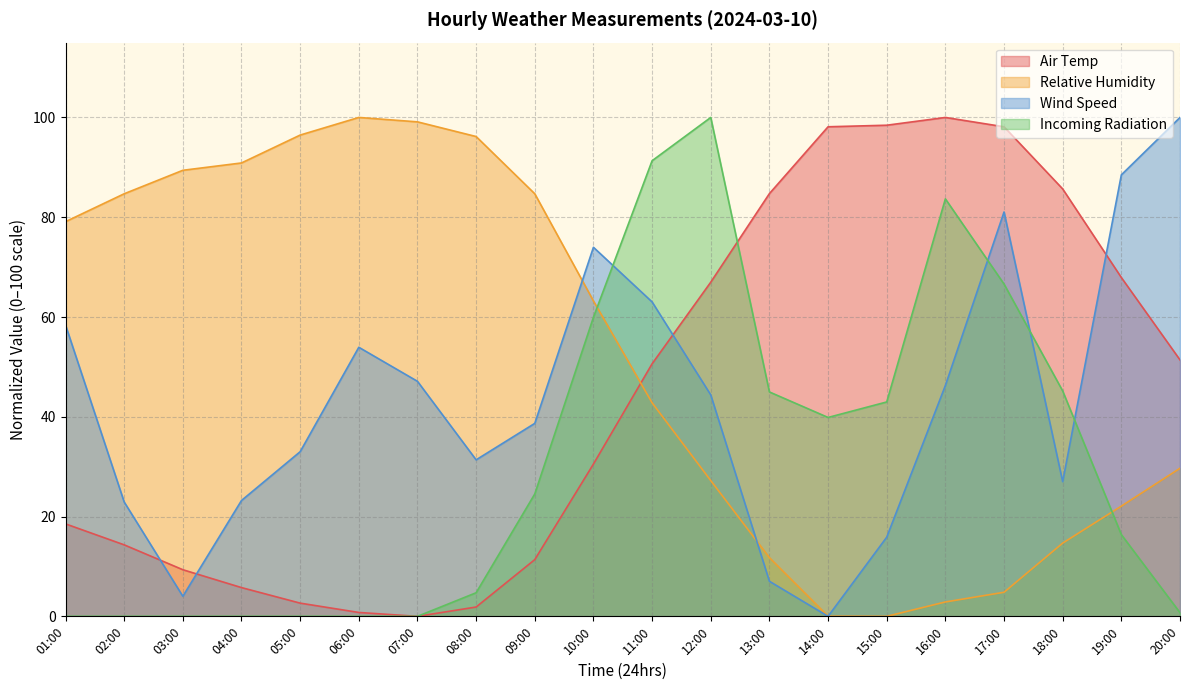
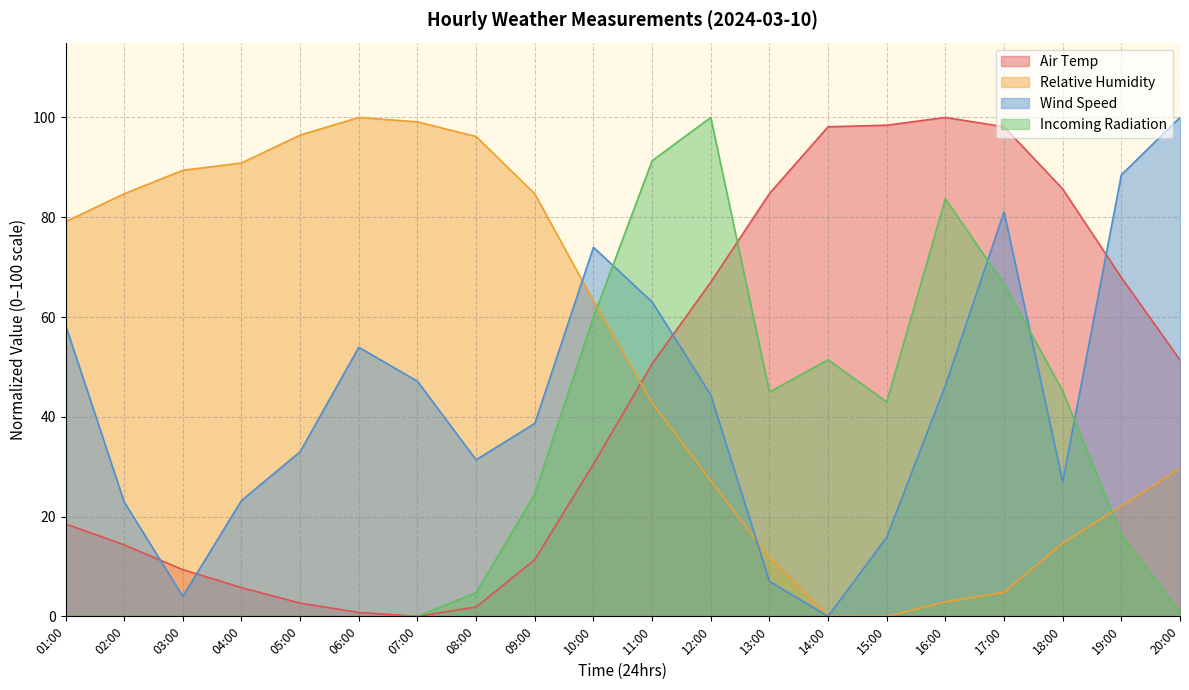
  {
    "Wind Speed": {
      "01:00": 58,
      "02:00": 23,
      "03:00": 4,
      "04:00": 23,
      "05:00": 33,
      "06:00": 54,
      "07:00": 47,
      "08:00": 31,
      "09:00": 39,
      "10:00": 74,
      "11:00": 63,
      "12:00": 44,
      "13:00": 7,
      "15:00": 16,
      "16:00": 46,
      "17:00": 81,
      "18:00": 27,
      "19:00": 88,
      "20:00": 100
    },
    "Incoming Radiation": {
      "01:00": 0,
      "02:00": 0,
      "03:00": 0,
      "04:00": 0,
      "05:00": 0,
      "06:00": 0,
      "08:00": 5,
      "09:00": 25,
      "10:00": 60,
      "11:00": 91,
      "12:00": 100,
      "13:00": 45,
-     "14:00": 40,
+     "14:00": 51,
      "15:00": 43,
      "16:00": 84,
      "17:00": 67,
      "18:00": 45,
      "19:00": 16,
      "20:00": 1
    }
  }
